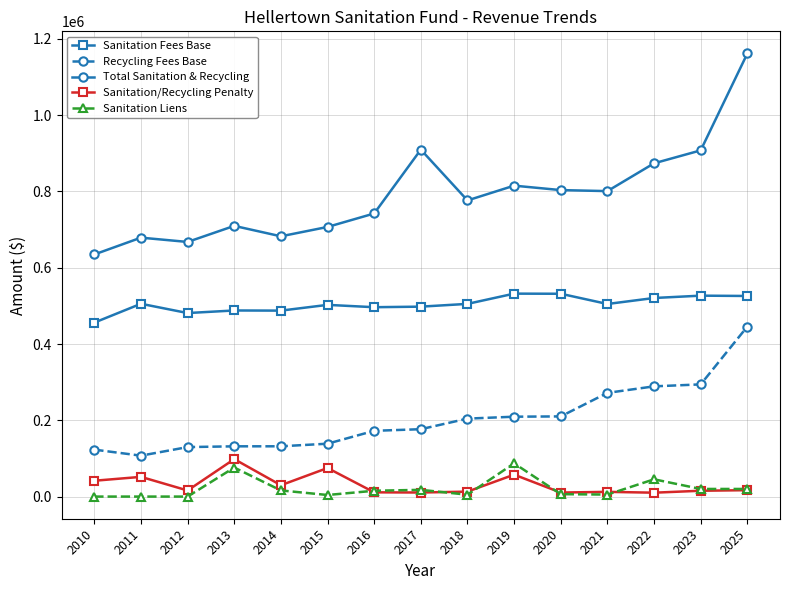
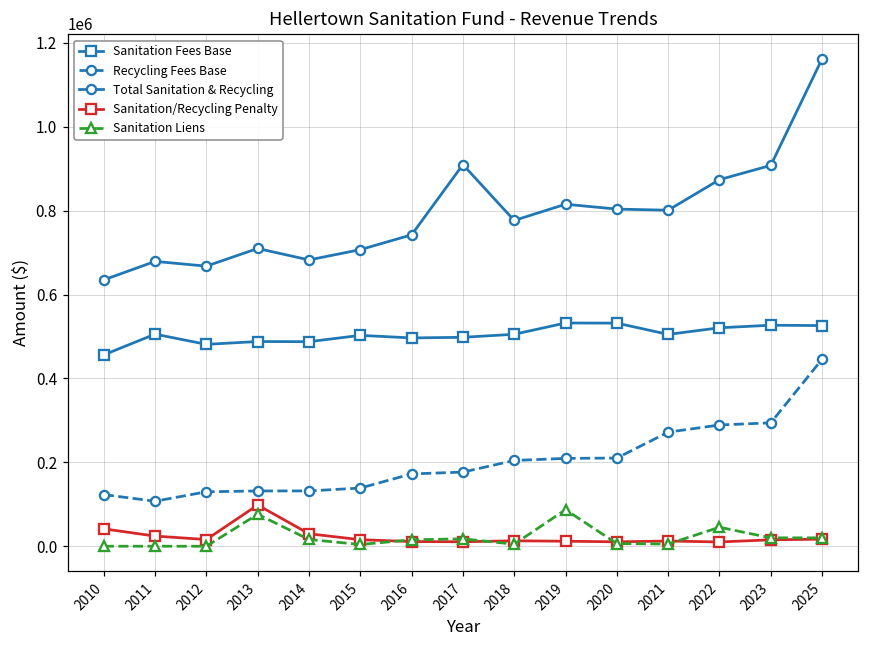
  {
    "Sanitation/Recycling Penalty": {
      "2010": 40000,
-     "2011": 50000,
+     "2011": 20000,
      "2012": 20000,
      "2013": 100000,
      "2014": 30000,
-     "2015": 70000,
+     "2015": 20000,
      "2017": 10000,
      "2018": 10000,
-     "2019": 60000,
+     "2019": 10000,
      "2021": 10000,
      "2022": 10000
    },
    "Sanitation Liens": {
      "2010": 0,
      "2011": 0,
      "2012": 0,
      "2013": 80000,
      "2014": 20000,
      "2015": 0,
      "2017": 20000,
      "2018": 0,
      "2019": 90000,
      "2021": 10000,
      "2022": 50000
    }
  }
